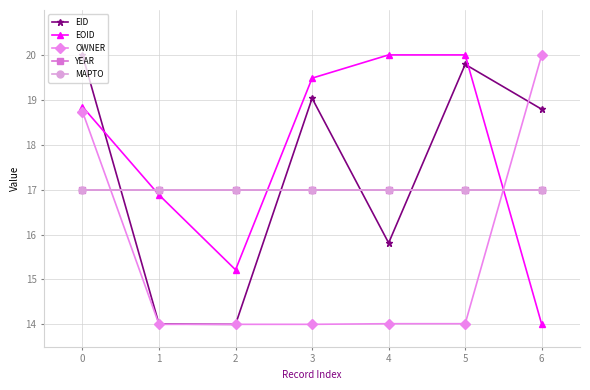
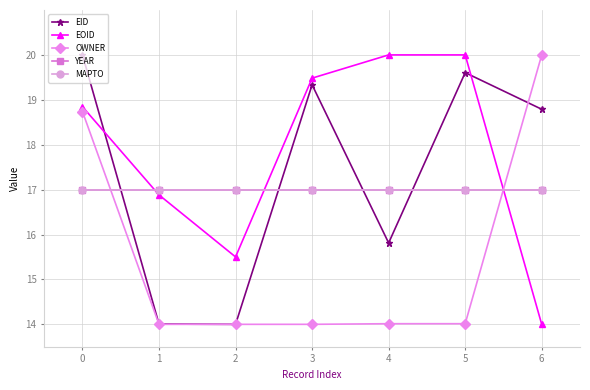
  {
    "EID": {
-     "3": 19.0,
+     "3": 19.3,
      "4": 15.8,
-     "5": 19.8,
+     "5": 19.6,
      "6": 18.8
    },
    "EOID": {
      "0": 18.8,
      "1": 16.9,
-     "2": 15.2,
+     "2": 15.5,
      "3": 19.5,
      "4": 20.0,
      "5": 20.0,
      "6": 14.0
    }
  }
